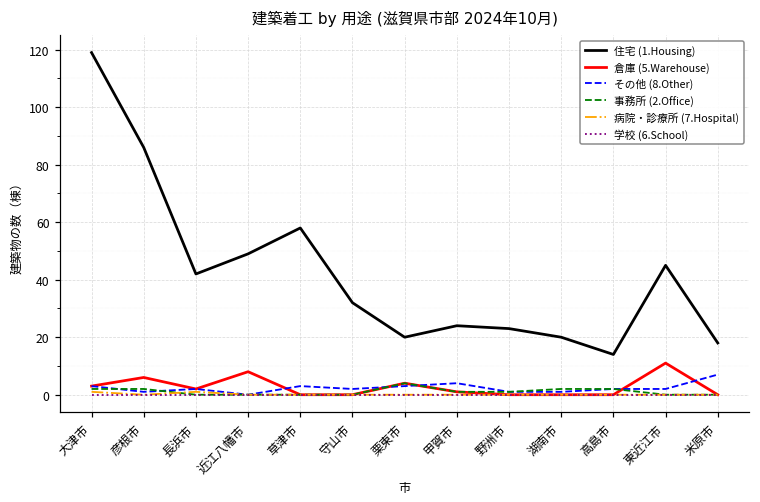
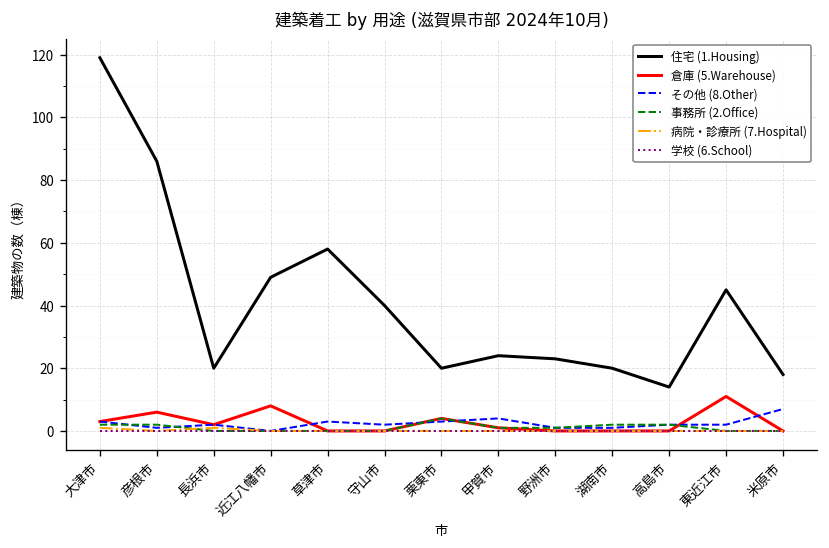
  {
    "住宅 (1.Housing)": {
      "大津市": 119,
      "彦根市": 86,
-     "長浜市": 42,
+     "長浜市": 20,
      "近江八幡市": 49,
      "草津市": 58,
-     "守山市": 32,
+     "守山市": 40,
      "栗東市": 20,
      "甲賀市": 24,
      "野洲市": 23,
      "湖南市": 20,
      "高島市": 14,
      "東近江市": 45,
      "米原市": 18
    },
    "倉庫 (5.Warehouse)": {
      "彦根市": 6,
      "近江八幡市": 8,
      "東近江市": 11
    },
    "その他 (8.Other)": {
      "彦根市": 1,
      "草津市": 3,
      "守山市": 2,
      "栗東市": 3,
      "甲賀市": 4,
      "湖南市": 1,
      "東近江市": 2,
      "米原市": 7
    },
    "事務所 (2.Office)": {
      "大津市": 2,
      "彦根市": 2,
      "湖南市": 2
    },
    "病院・診療所 (7.Hospital)": {
      "大津市": 1,
      "長浜市": 1
    },
    "学校 (6.School)": {
      "大津市": 0
    }
  }
